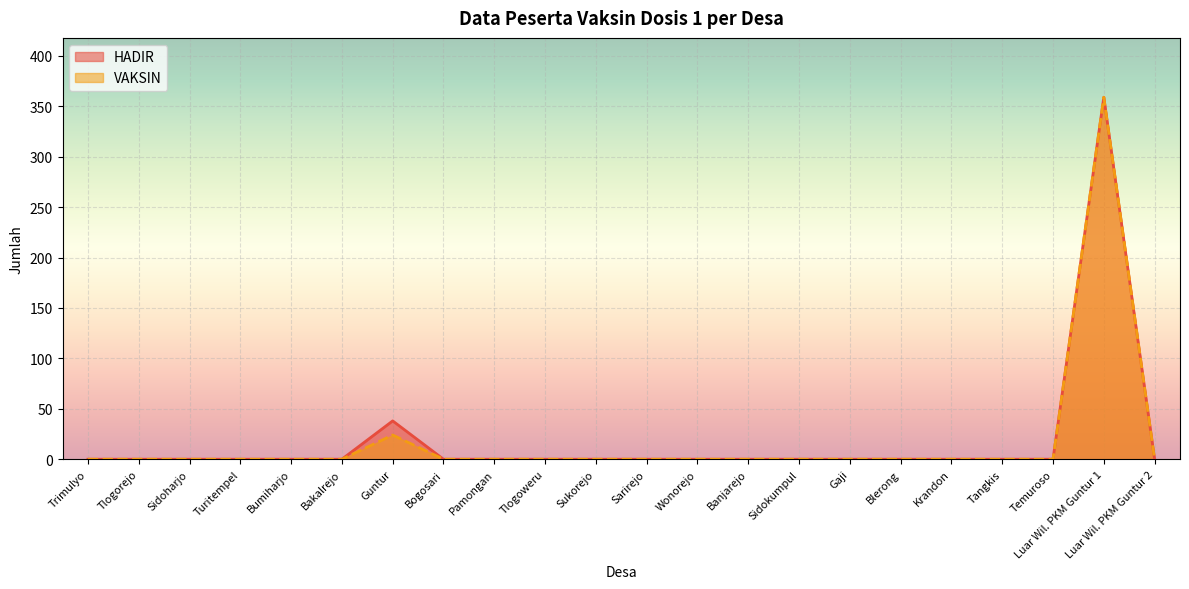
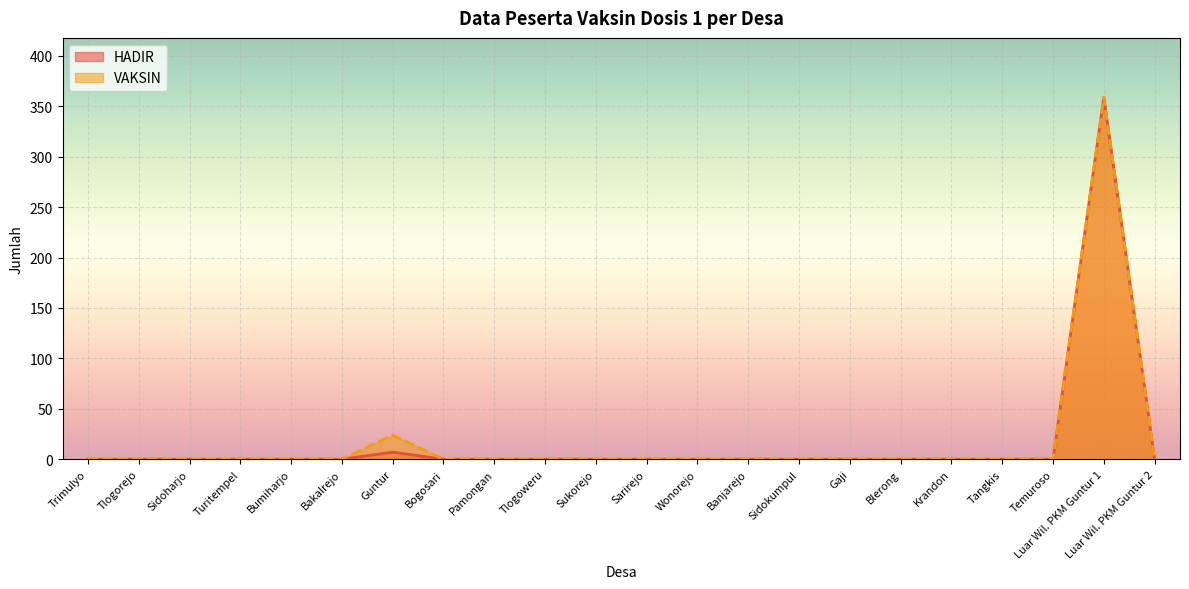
  {
    "HADIR": {
-     "Guntur": 38
+     "Guntur": 7
    },
    "VAKSIN": {
      "Guntur": 24
    }
  }
